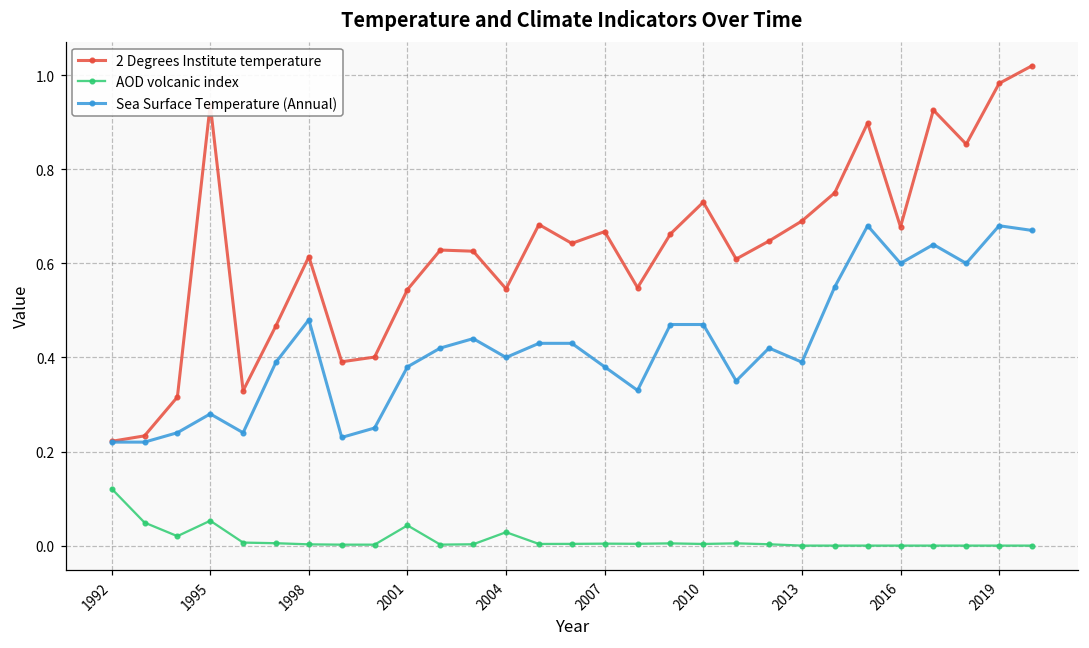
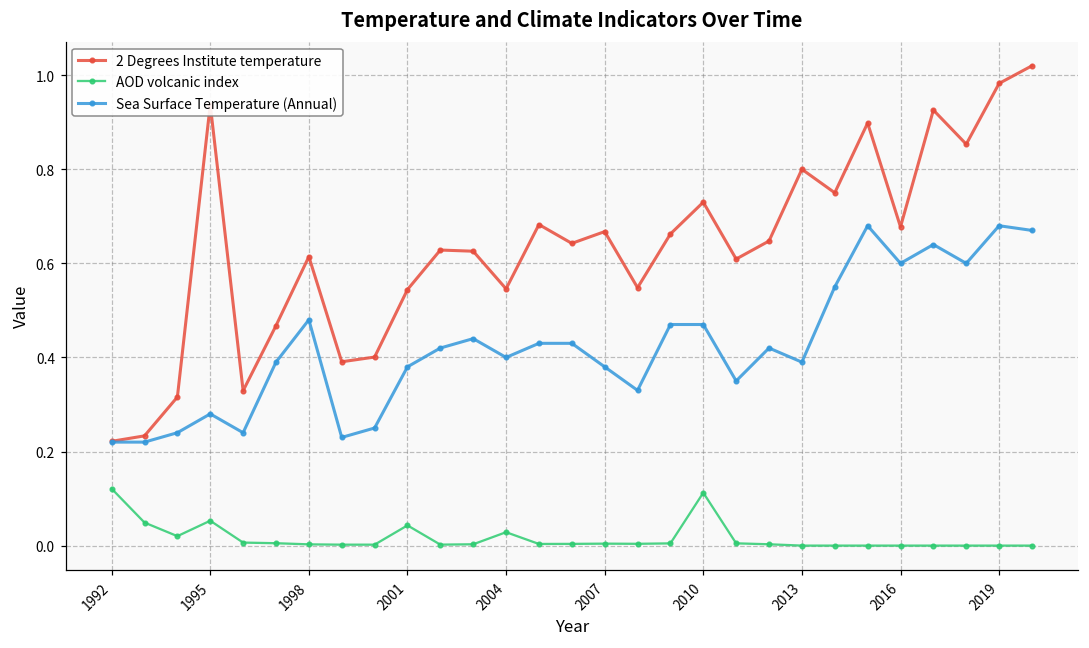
  {
    "2 Degrees Institute temperature": {
      "1998": 0.61,
      "2001": 0.54,
      "2004": 0.55,
      "2007": 0.67,
      "2010": 0.73,
-     "2013": 0.69,
+     "2013": 0.80,
      "2016": 0.68,
      "2019": 0.98
    },
    "AOD volcanic index": {
      "1992": 0.12,
      "1995": 0.05,
      "1998": 0.00,
      "2001": 0.04,
      "2004": 0.03,
      "2007": 0.00,
-     "2010": 0.00,
+     "2010": 0.11,
      "2013": 0.00,
      "2016": 0.00,
      "2019": 0.00
    },
    "Sea Surface Temperature (Annual)": {
      "1995": 0.28,
      "1998": 0.48,
      "2001": 0.38,
      "2004": 0.40,
      "2007": 0.38,
      "2010": 0.47,
      "2013": 0.39,
      "2016": 0.60,
      "2019": 0.68
    }
  }
